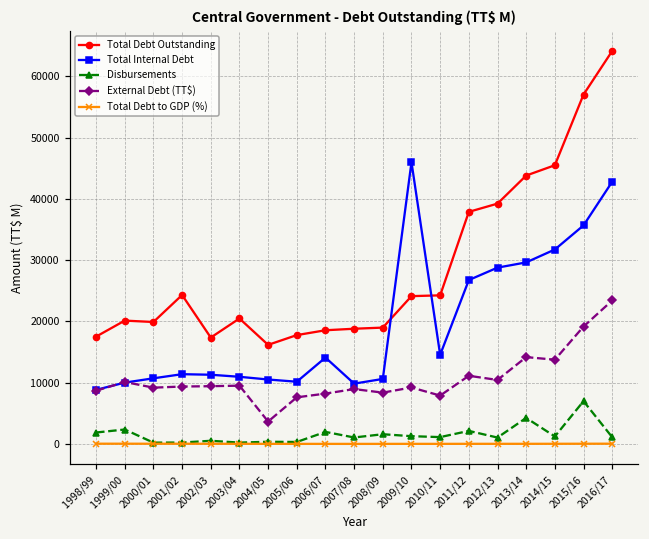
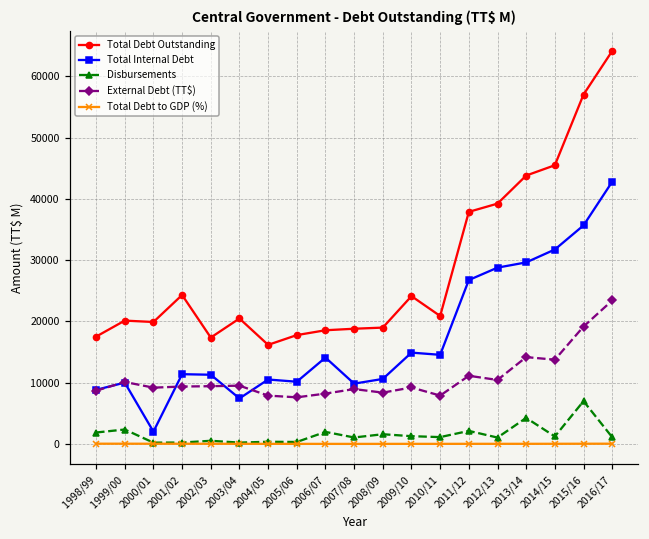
  {
    "Total Debt Outstanding": {
      "1998/99": 18000,
      "1999/00": 20000,
      "2000/01": 20000,
      "2001/02": 24000,
      "2002/03": 17000,
      "2003/04": 20000,
      "2004/05": 16000,
      "2005/06": 18000,
      "2006/07": 19000,
      "2007/08": 19000,
      "2008/09": 19000,
      "2009/10": 24000,
-     "2010/11": 24000,
+     "2010/11": 21000,
      "2011/12": 38000,
      "2012/13": 39000,
      "2013/14": 44000,
      "2014/15": 46000,
      "2015/16": 57000,
      "2016/17": 64000
    },
    "Total Internal Debt": {
-     "2000/01": 11000,
+     "2000/01": 2000,
      "2001/02": 11000,
      "2002/03": 11000,
-     "2003/04": 11000,
+     "2003/04": 7000,
      "2004/05": 11000,
      "2005/06": 10000,
      "2006/07": 14000,
      "2007/08": 10000,
      "2008/09": 11000,
-     "2009/10": 46000,
+     "2009/10": 15000,
      "2010/11": 15000,
      "2011/12": 27000,
      "2012/13": 29000,
      "2013/14": 30000,
      "2014/15": 32000,
      "2015/16": 36000,
      "2016/17": 43000
    },
    "Disbursements": {
      "1998/99": 2000,
      "1999/00": 2000,
      "2002/03": 1000,
      "2006/07": 2000,
      "2007/08": 1000,
      "2008/09": 2000,
      "2009/10": 1000,
      "2010/11": 1000,
      "2011/12": 2000,
      "2012/13": 1000,
      "2013/14": 4000,
      "2014/15": 1000,
      "2015/16": 7000,
      "2016/17": 1000
    },
    "External Debt (TT$)": {
      "2000/01": 9000,
      "2001/02": 9000,
      "2002/03": 9000,
      "2003/04": 10000,
-     "2004/05": 4000,
+     "2004/05": 8000,
      "2005/06": 8000,
      "2006/07": 8000,
      "2007/08": 9000,
      "2008/09": 8000,
      "2009/10": 9000,
      "2010/11": 8000,
      "2011/12": 11000,
      "2012/13": 10000,
      "2013/14": 14000,
      "2014/15": 14000,
      "2015/16": 19000,
      "2016/17": 23000
    },
    "Total Debt to GDP (%)": {
      "1998/99": 0,
      "1999/00": 0,
      "2002/03": 0,
      "2006/07": 0,
      "2007/08": 0,
      "2008/09": 0,
      "2009/10": 0,
      "2010/11": 0,
      "2011/12": 0,
      "2012/13": 0,
      "2013/14": 0,
      "2014/15": 0,
      "2015/16": 0,
      "2016/17": 0
    }
  }
